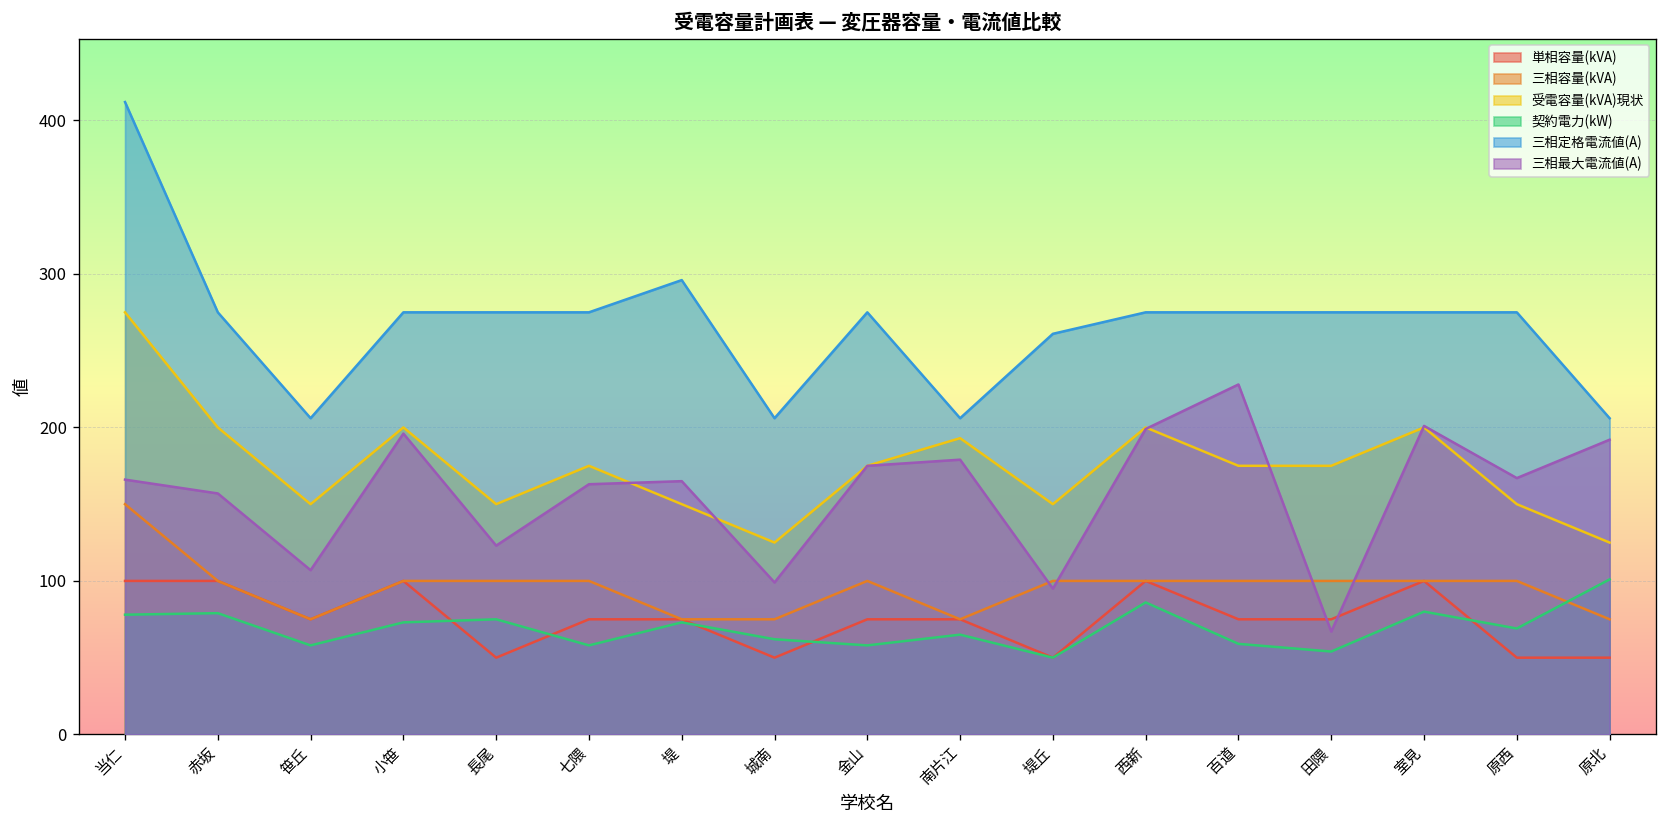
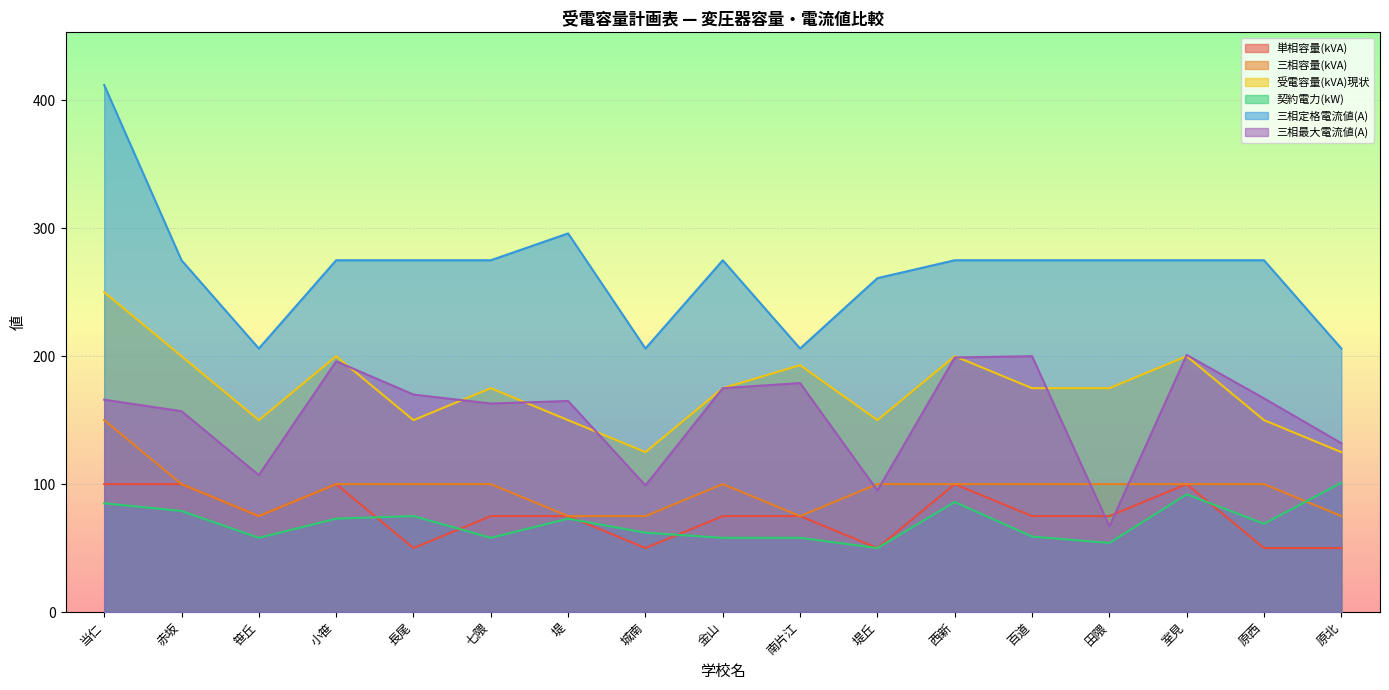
  {
    "受電容量(kVA)現状": {
-     "当仁": 275,
+     "当仁": 250,
      "赤坂": 200,
      "笹丘": 150,
      "小笹": 200,
      "長尾": 150,
      "七隈": 175,
      "堤": 150,
      "城南": 125,
      "南片江": 193,
      "堤丘": 150,
      "百道": 175,
      "田隈": 175,
      "原西": 150,
      "原北": 125
    },
    "契約電力(kW)": {
-     "当仁": 78,
+     "当仁": 85,
      "赤坂": 79,
      "笹丘": 58,
      "小笹": 73,
      "長尾": 75,
      "七隈": 58,
      "城南": 62,
      "金山": 58,
-     "南片江": 65,
+     "南片江": 58,
      "西新": 86,
      "百道": 59,
      "田隈": 54,
-     "室見": 80,
+     "室見": 92,
      "原西": 69,
      "原北": 101
    },
    "三相定格電流値(A)": {
      "当仁": 412,
      "赤坂": 275,
      "笹丘": 206,
      "小笹": 275,
      "長尾": 275,
      "七隈": 275,
      "堤": 296,
      "城南": 206,
      "金山": 275,
      "南片江": 206,
      "堤丘": 261,
      "西新": 275,
      "百道": 275,
      "田隈": 275,
      "室見": 275,
      "原西": 275,
      "原北": 206
    },
    "三相最大電流値(A)": {
      "当仁": 166,
      "赤坂": 157,
      "笹丘": 107,
      "小笹": 196,
-     "長尾": 123,
+     "長尾": 170,
      "七隈": 163,
      "堤": 165,
      "城南": 99,
      "南片江": 179,
      "堤丘": 95,
-     "百道": 228,
+     "百道": 200,
      "田隈": 67,
      "原西": 167,
-     "原北": 192
+     "原北": 132
    }
  }
